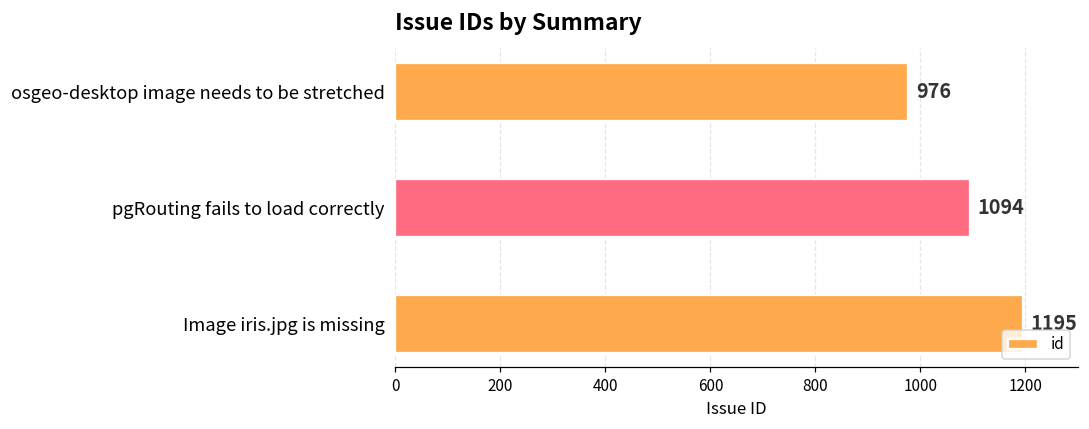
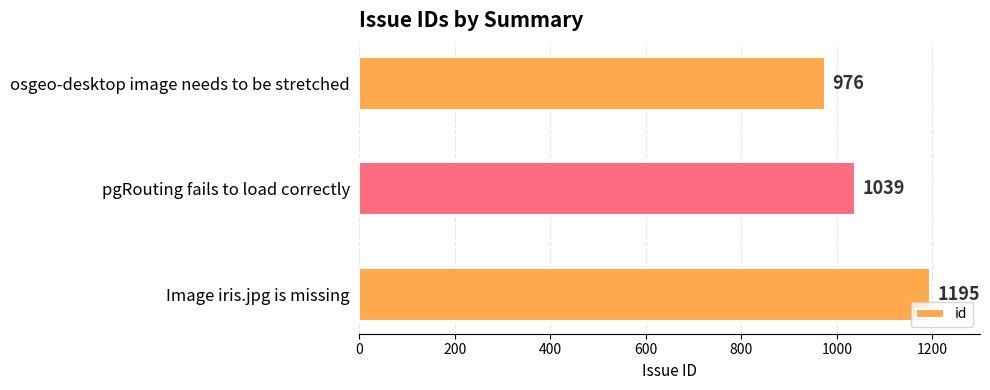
  {
    "osgeo-desktop image needs to be stretched": 976,
-   "pgRouting fails to load correctly": 1094
+   "pgRouting fails to load correctly": 1039
  }
